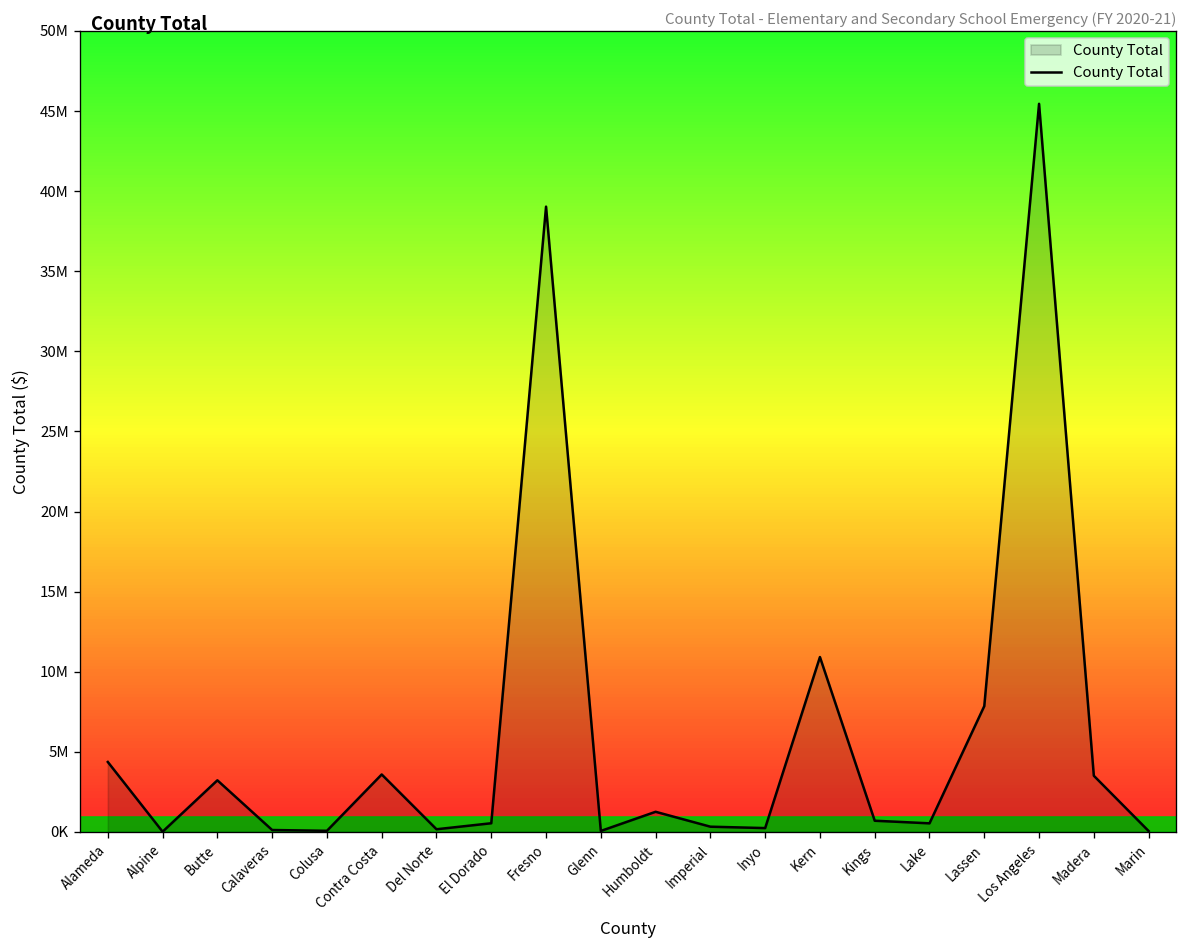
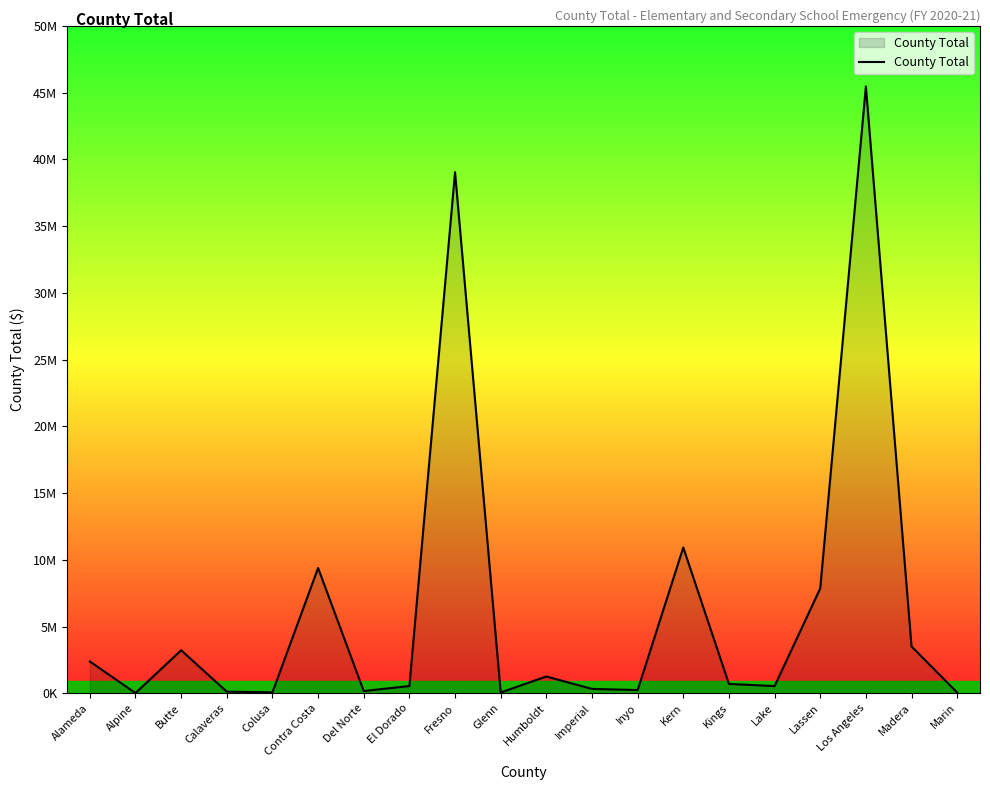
  {
-   "Alameda": 4400000,
+   "Alameda": 2400000,
    "Butte": 3200000,
-   "Contra Costa": 3600000,
+   "Contra Costa": 9400000,
    "Fresno": 39100000,
    "Humboldt": 1300000,
    "Kern": 10900000,
    "Lassen": 7900000,
    "Los Angeles": 45500000,
    "Madera": 3500000
  }
